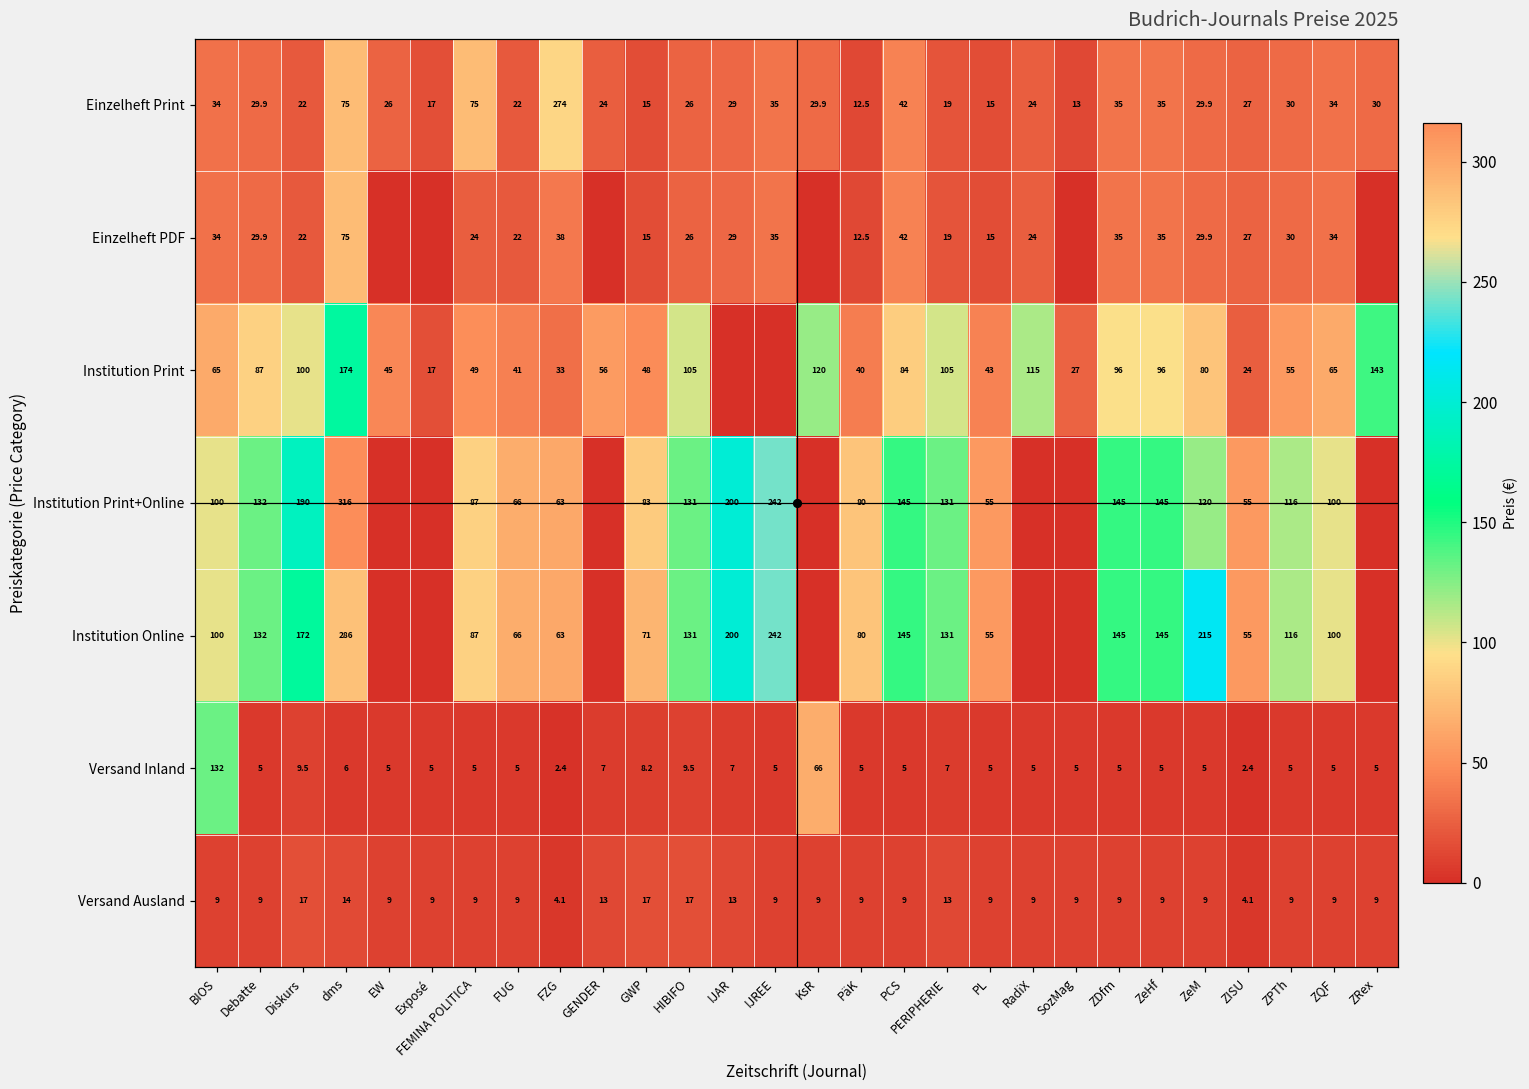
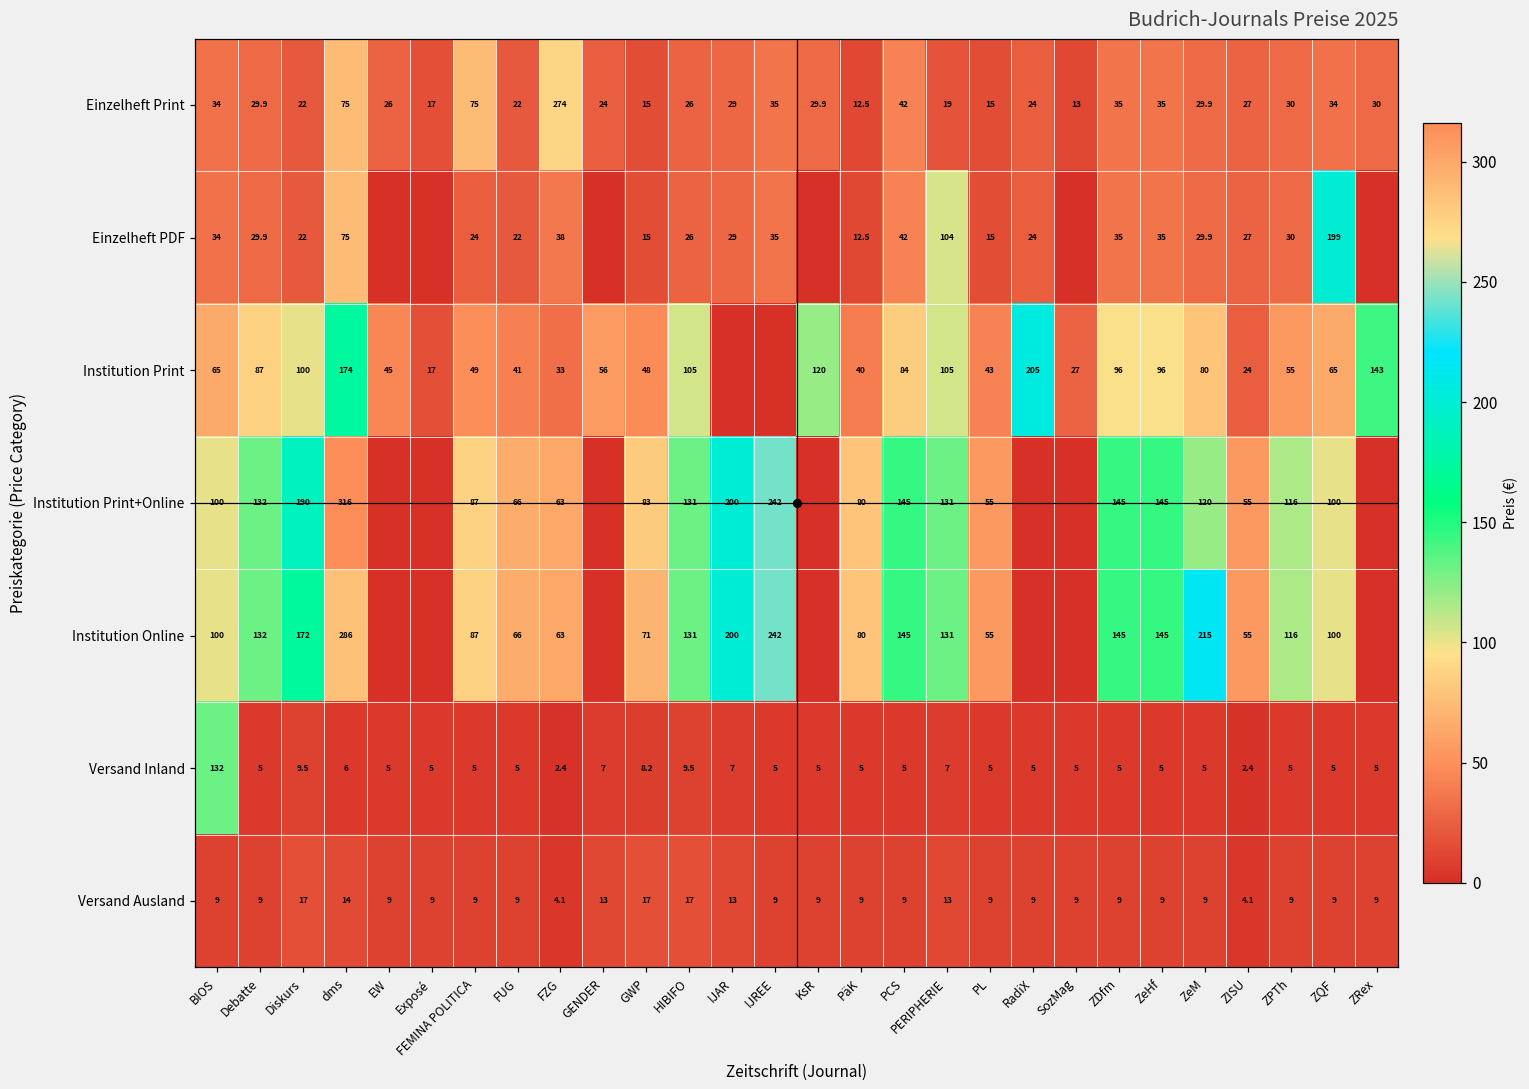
  {
    "Einzelheft Print": {
      "BIOS": 34,
      "Debatte": 29.9,
      "Diskurs": 22,
      "dms": 75,
      "EW": 26,
      "Exposé": 17,
      "FEMINA POLITICA": 75,
      "FUG": 22,
      "FZG": 274,
      "GENDER": 24,
      "GWP": 15,
      "HIBIFO": 26,
      "IJAR": 29,
      "IJREE": 35,
      "KsR": 29.9,
      "PäK": 12.5,
      "PCS": 42,
      "PERIPHERIE": 19,
      "PL": 15,
      "RadiX": 24,
      "SozMag": 13,
      "ZDfm": 35,
      "ZeHf": 35,
      "ZeM": 29.9,
      "ZISU": 27,
      "ZPTh": 30,
      "ZQF": 34,
      "ZRex": 30
    },
    "Einzelheft PDF": {
      "BIOS": 34,
      "Debatte": 29.9,
      "Diskurs": 22,
      "dms": 75,
      "FEMINA POLITICA": 24,
      "FUG": 22,
      "FZG": 38,
      "GWP": 15,
      "HIBIFO": 26,
      "IJAR": 29,
      "IJREE": 35,
      "PäK": 12.5,
      "PCS": 42,
-     "PERIPHERIE": 19,
+     "PERIPHERIE": 104,
      "PL": 15,
      "RadiX": 24,
      "ZDfm": 35,
      "ZeHf": 35,
      "ZeM": 29.9,
      "ZISU": 27,
      "ZPTh": 30,
-     "ZQF": 34
+     "ZQF": 199
    },
    "Institution Print": {
      "BIOS": 65,
      "Debatte": 87,
      "Diskurs": 100,
      "dms": 174,
      "EW": 45,
      "Exposé": 17,
      "FEMINA POLITICA": 49,
      "FUG": 41,
      "FZG": 33,
      "GENDER": 56,
      "GWP": 48,
      "HIBIFO": 105,
      "KsR": 120,
      "PäK": 40,
      "PCS": 84,
      "PERIPHERIE": 105,
      "PL": 43,
-     "RadiX": 115,
+     "RadiX": 205,
      "SozMag": 27,
      "ZDfm": 96,
      "ZeHf": 96,
      "ZeM": 80,
      "ZISU": 24,
      "ZPTh": 55,
      "ZQF": 65,
      "ZRex": 143
    },
    "Institution Print+Online": {
      "BIOS": 100,
      "Debatte": 132,
      "Diskurs": 190,
      "dms": 316,
      "FEMINA POLITICA": 87,
      "FUG": 66,
      "FZG": 63,
      "GWP": 83,
      "HIBIFO": 131,
      "IJAR": 200,
      "IJREE": 242,
      "PäK": 80,
      "PCS": 145,
      "PERIPHERIE": 131,
      "PL": 55,
      "ZDfm": 145,
      "ZeHf": 145,
      "ZeM": 120,
      "ZISU": 55,
      "ZPTh": 116,
      "ZQF": 100
    },
    "Institution Online": {
      "BIOS": 100,
      "Debatte": 132,
      "Diskurs": 172,
      "dms": 286,
      "FEMINA POLITICA": 87,
      "FUG": 66,
      "FZG": 63,
      "GWP": 71,
      "HIBIFO": 131,
      "IJAR": 200,
      "IJREE": 242,
      "PäK": 80,
      "PCS": 145,
      "PERIPHERIE": 131,
      "PL": 55,
      "ZDfm": 145,
      "ZeHf": 145,
      "ZeM": 215,
      "ZISU": 55,
      "ZPTh": 116,
      "ZQF": 100
    },
    "Versand Inland": {
      "BIOS": 132,
      "Debatte": 5,
      "Diskurs": 9.5,
      "dms": 6,
      "EW": 5,
      "Exposé": 5,
      "FEMINA POLITICA": 5,
      "FUG": 5,
      "FZG": 2.4,
      "GENDER": 7,
      "GWP": 8.2,
      "HIBIFO": 9.5,
      "IJAR": 7,
      "IJREE": 5,
-     "KsR": 66,
+     "KsR": 5,
      "PäK": 5,
      "PCS": 5,
      "PERIPHERIE": 7,
      "PL": 5,
      "RadiX": 5,
      "SozMag": 5,
      "ZDfm": 5,
      "ZeHf": 5,
      "ZeM": 5,
      "ZISU": 2.4,
      "ZPTh": 5,
      "ZQF": 5,
      "ZRex": 5
    },
    "Versand Ausland": {
      "BIOS": 9,
      "Debatte": 9,
      "Diskurs": 17,
      "dms": 14,
      "EW": 9,
      "Exposé": 9,
      "FEMINA POLITICA": 9,
      "FUG": 9,
      "FZG": 4.1,
      "GENDER": 13,
      "GWP": 17,
      "HIBIFO": 17,
      "IJAR": 13,
      "IJREE": 9,
      "KsR": 9,
      "PäK": 9,
      "PCS": 9,
      "PERIPHERIE": 13,
      "PL": 9,
      "RadiX": 9,
      "SozMag": 9,
      "ZDfm": 9,
      "ZeHf": 9,
      "ZeM": 9,
      "ZISU": 4.1,
      "ZPTh": 9,
      "ZQF": 9,
      "ZRex": 9
    }
  }
